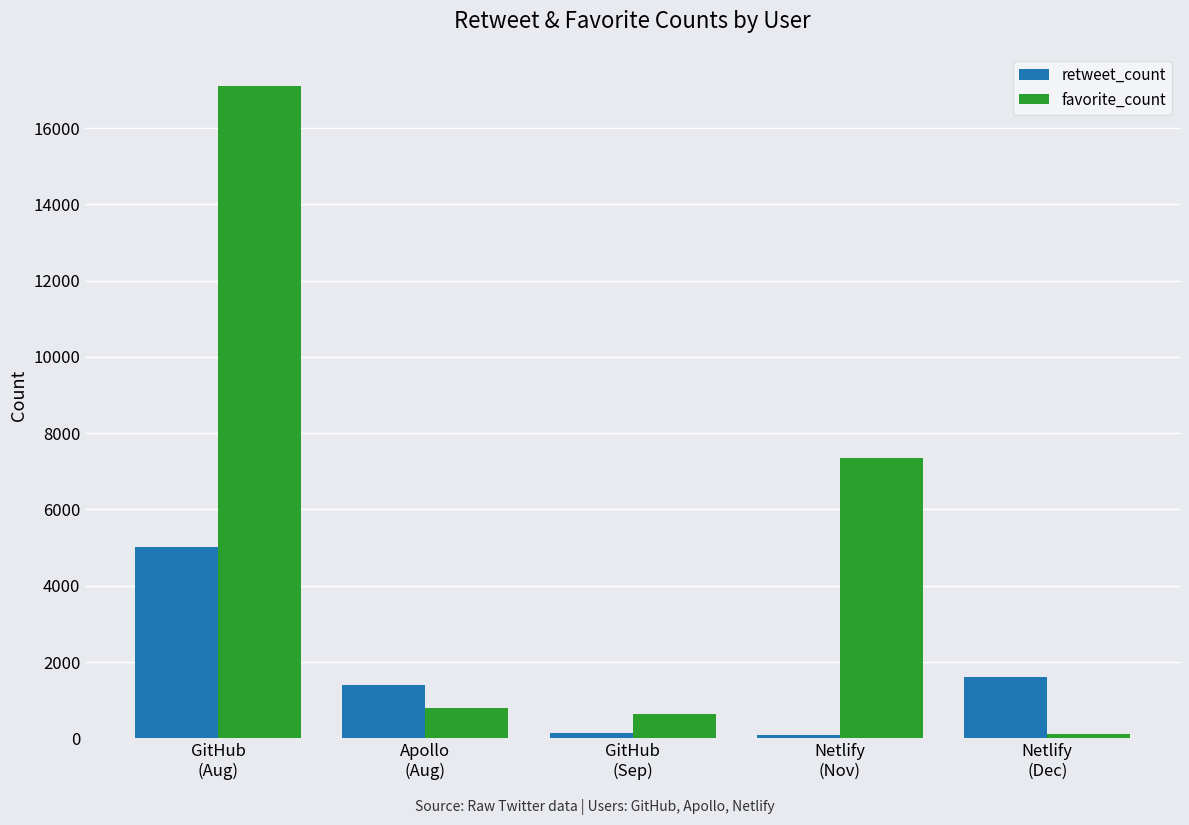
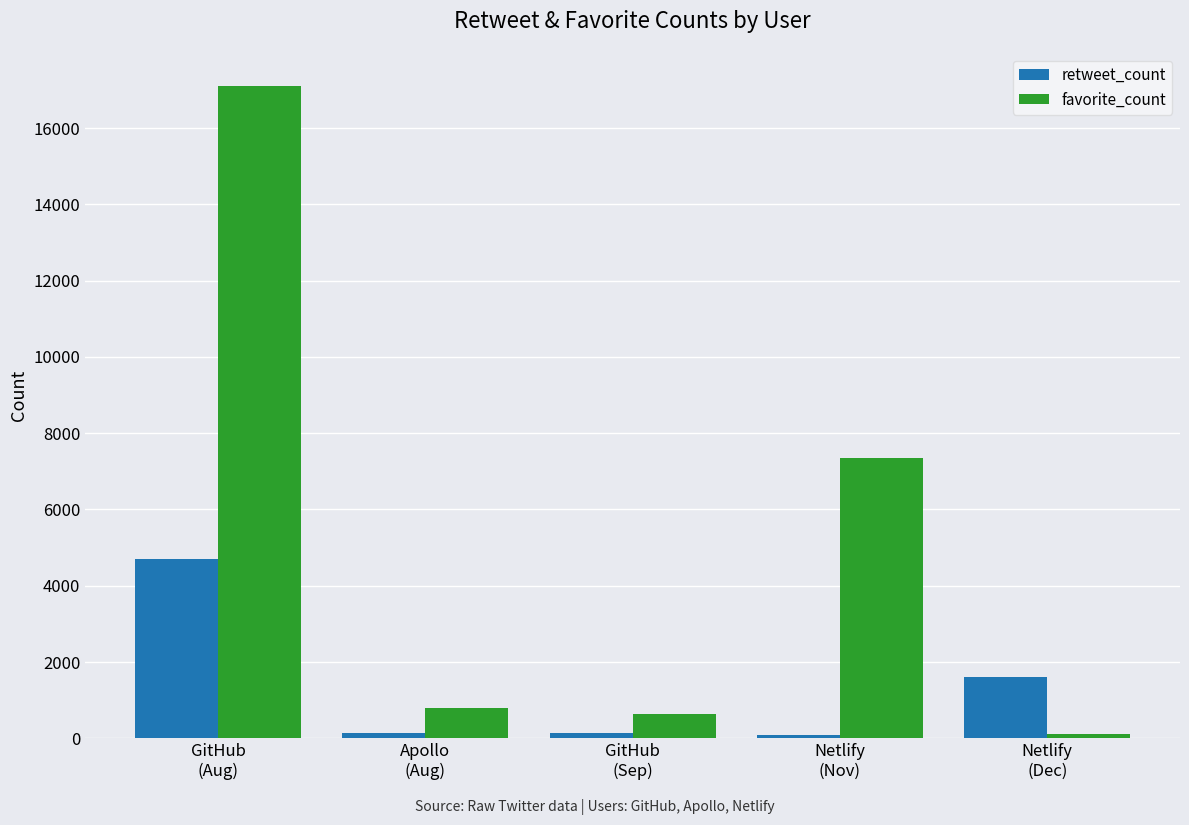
  {
    "retweet_count": {
-     "GitHub (Aug)": 5000,
-     "Apollo (Aug)": 1400,
+     "GitHub (Aug)": 4700,
+     "Apollo (Aug)": 100,
      "GitHub (Sep)": 100,
      "Netlify (Nov)": 100,
      "Netlify (Dec)": 1600
    },
    "favorite_count": {
      "GitHub (Aug)": 17100,
      "Apollo (Aug)": 800,
      "GitHub (Sep)": 600,
      "Netlify (Nov)": 7400,
      "Netlify (Dec)": 100
    }
  }
